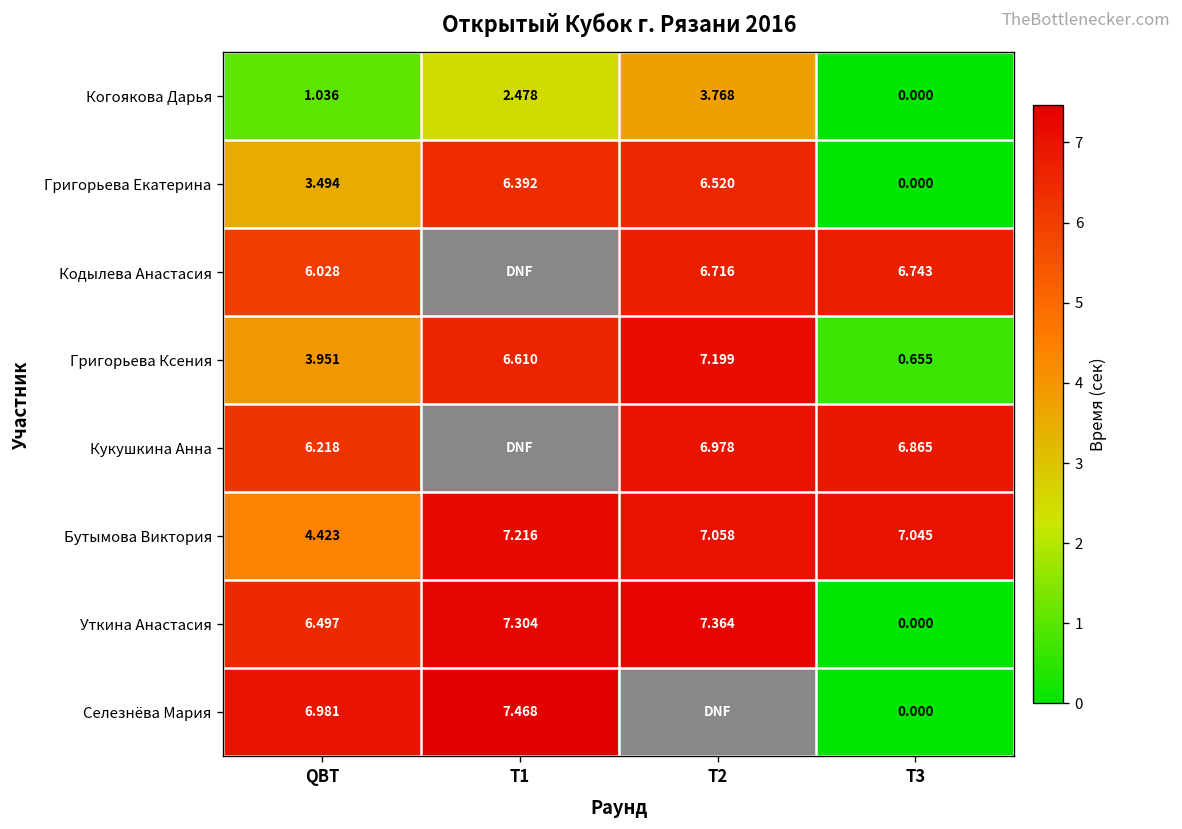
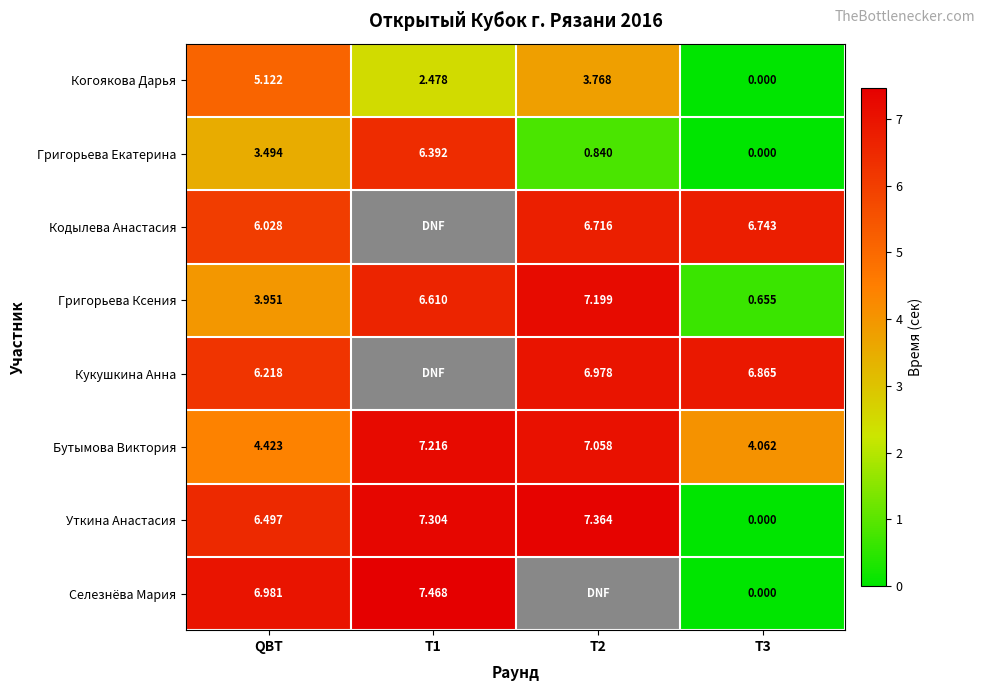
  {
    "Когоякова Дарья": {
-     "QBT": 1.036,
+     "QBT": 5.122,
      "T1": 2.478,
      "T2": 3.768,
      "T3": 0.000
    },
    "Григорьева Екатерина": {
      "QBT": 3.494,
      "T1": 6.392,
-     "T2": 6.520,
+     "T2": 0.840,
      "T3": 0.000
    },
    "Кодылева Анастасия": {
      "QBT": 6.028,
      "T2": 6.716,
      "T3": 6.743
    },
    "Григорьева Ксения": {
      "QBT": 3.951,
      "T1": 6.610,
      "T2": 7.199,
      "T3": 0.655
    },
    "Кукушкина Анна": {
      "QBT": 6.218,
      "T2": 6.978,
      "T3": 6.865
    },
    "Бутымова Виктория": {
      "QBT": 4.423,
      "T1": 7.216,
      "T2": 7.058,
-     "T3": 7.045
+     "T3": 4.062
    },
    "Уткина Анастасия": {
      "QBT": 6.497,
      "T1": 7.304,
      "T2": 7.364,
      "T3": 0.000
    },
    "Селезнёва Мария": {
      "QBT": 6.981,
      "T1": 7.468,
      "T3": 0.000
    }
  }
